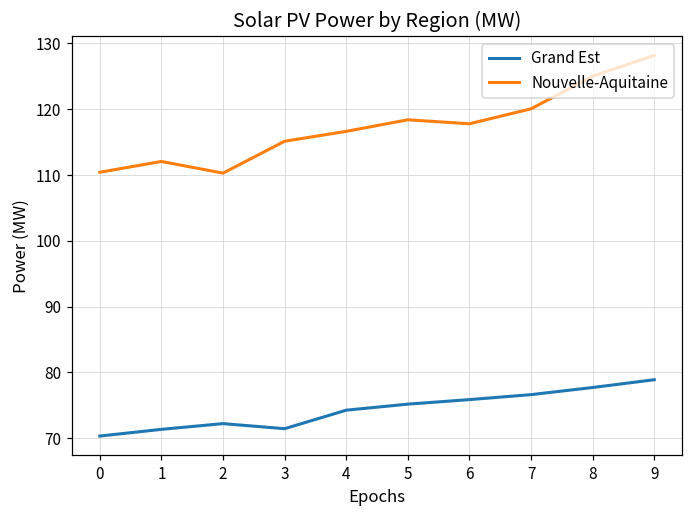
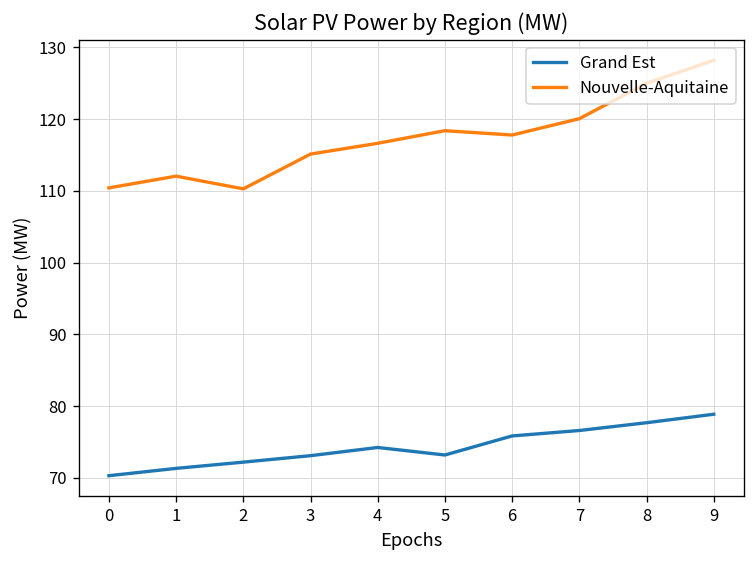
  {
    "Grand Est": {
      "0": 70,
      "1": 71,
      "2": 72,
-     "3": 71,
+     "3": 73,
      "4": 74,
-     "5": 75,
+     "5": 73,
      "6": 76,
      "7": 77,
      "8": 78,
      "9": 79
    },
    "Nouvelle-Aquitaine": {
      "0": 110,
      "1": 112,
      "2": 110,
      "3": 115,
      "4": 117,
      "5": 118,
      "6": 118,
      "7": 120
    }
  }
